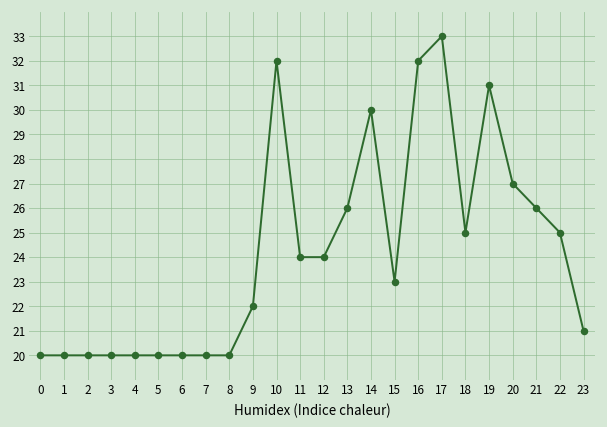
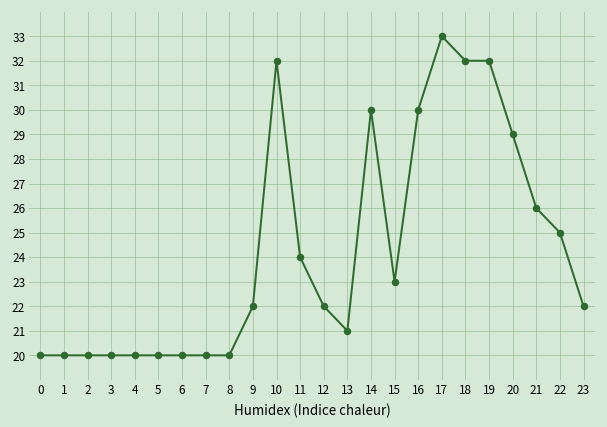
  {
    "0": 20,
    "1": 20,
    "2": 20,
    "3": 20,
    "4": 20,
    "5": 20,
    "6": 20,
    "7": 20,
    "8": 20,
    "9": 22,
    "10": 32,
    "11": 24,
-   "12": 24,
-   "13": 26,
+   "12": 22,
+   "13": 21,
    "14": 30,
    "15": 23,
-   "16": 32,
+   "16": 30,
    "17": 33,
-   "18": 25,
-   "19": 31,
-   "20": 27,
+   "18": 32,
+   "19": 32,
+   "20": 29,
    "21": 26,
    "22": 25,
-   "23": 21
+   "23": 22
  }
